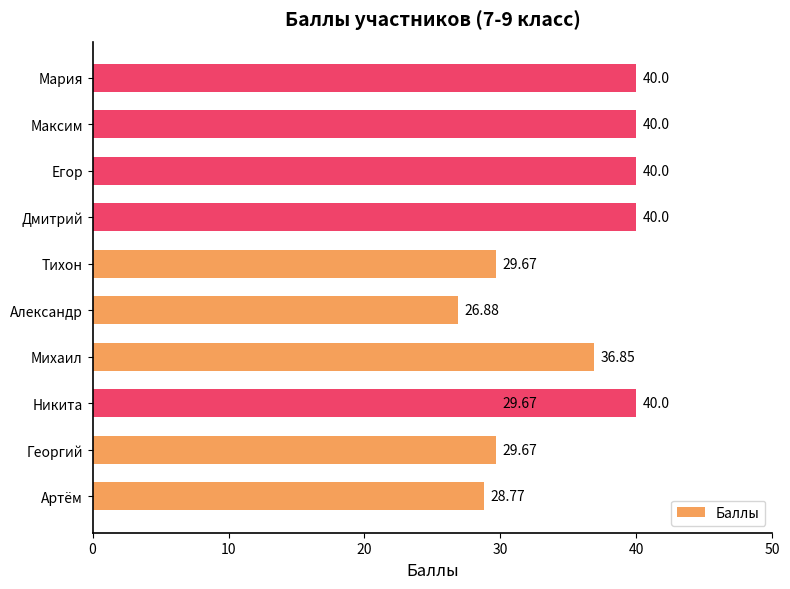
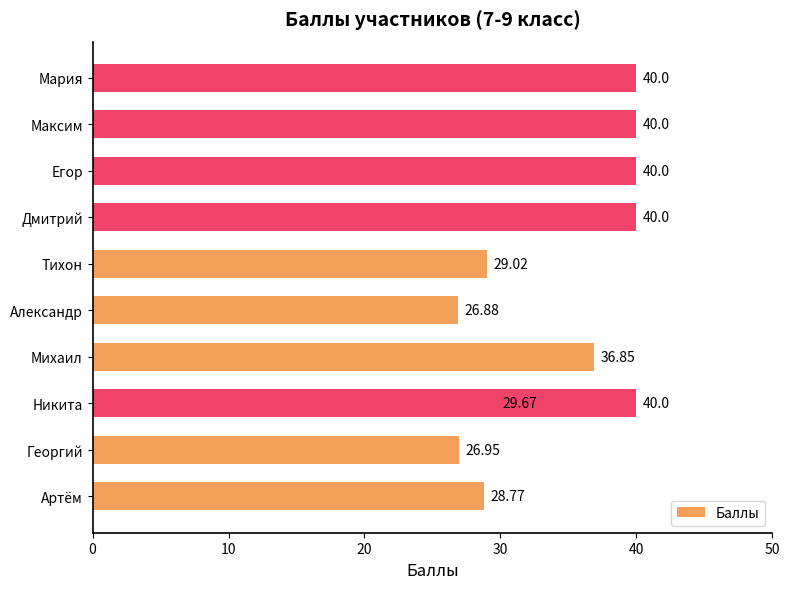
  {
    "Мария": 40.0,
    "Максим": 40.0,
    "Егор": 40.0,
    "Дмитрий": 40.0,
-   "Тихон": 29.67,
+   "Тихон": 29.02,
    "Александр": 26.88,
    "Михаил": 36.85,
-   "Георгий": 29.67,
+   "Георгий": 26.95,
    "Артём": 28.77
  }
